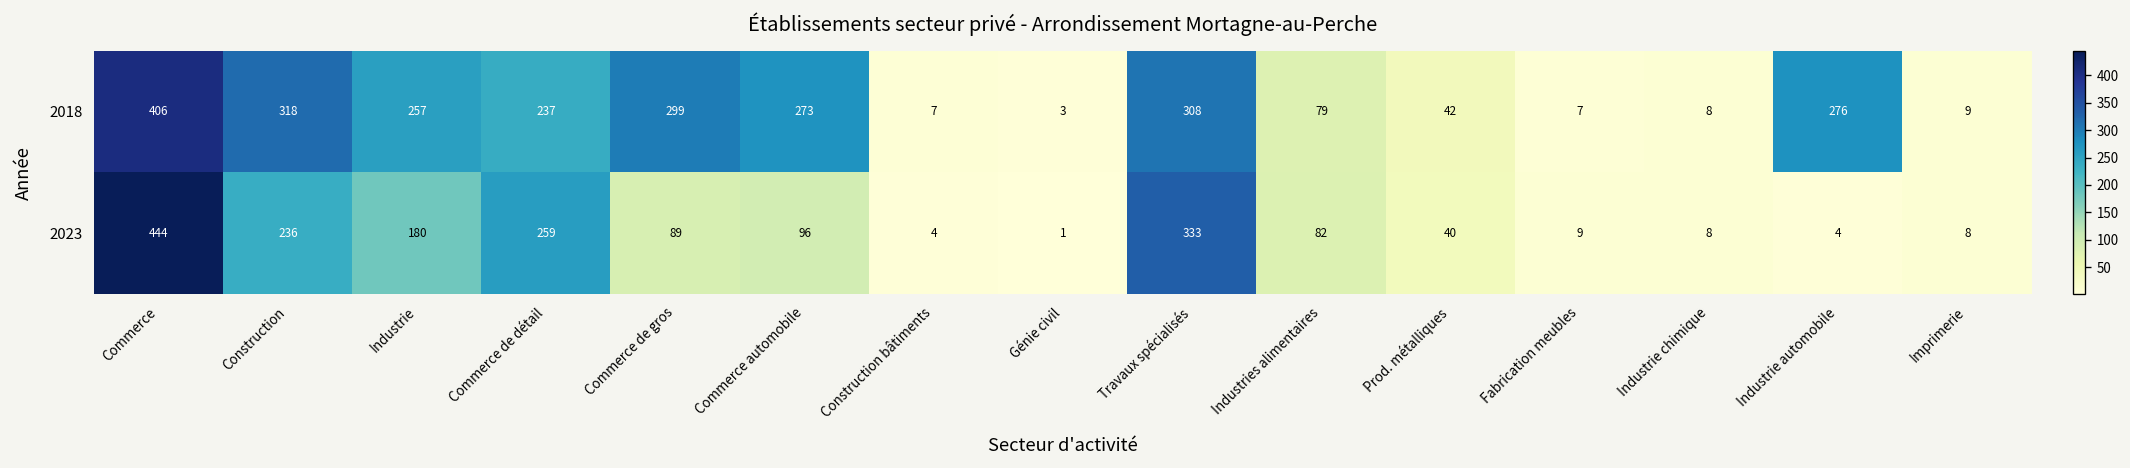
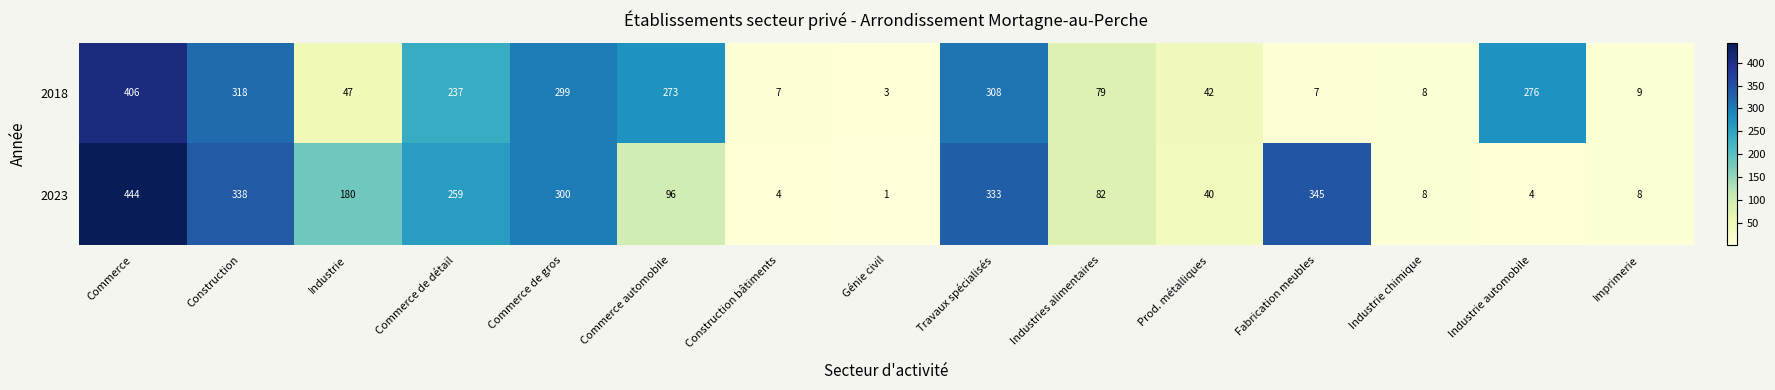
  {
    "2018": {
      "Commerce": 406,
      "Construction": 318,
-     "Industrie": 257,
+     "Industrie": 47,
      "Commerce de détail": 237,
      "Commerce de gros": 299,
      "Commerce automobile": 273,
      "Construction bâtiments": 7,
      "Génie civil": 3,
      "Travaux spécialisés": 308,
      "Industries alimentaires": 79,
      "Prod. métalliques": 42,
      "Fabrication meubles": 7,
      "Industrie chimique": 8,
      "Industrie automobile": 276,
      "Imprimerie": 9
    },
    "2023": {
      "Commerce": 444,
-     "Construction": 236,
+     "Construction": 338,
      "Industrie": 180,
      "Commerce de détail": 259,
-     "Commerce de gros": 89,
+     "Commerce de gros": 300,
      "Commerce automobile": 96,
      "Construction bâtiments": 4,
      "Génie civil": 1,
      "Travaux spécialisés": 333,
      "Industries alimentaires": 82,
      "Prod. métalliques": 40,
-     "Fabrication meubles": 9,
+     "Fabrication meubles": 345,
      "Industrie chimique": 8,
      "Industrie automobile": 4,
      "Imprimerie": 8
    }
  }
